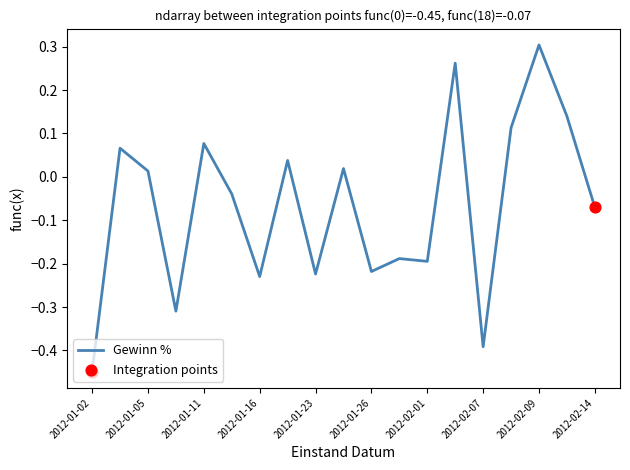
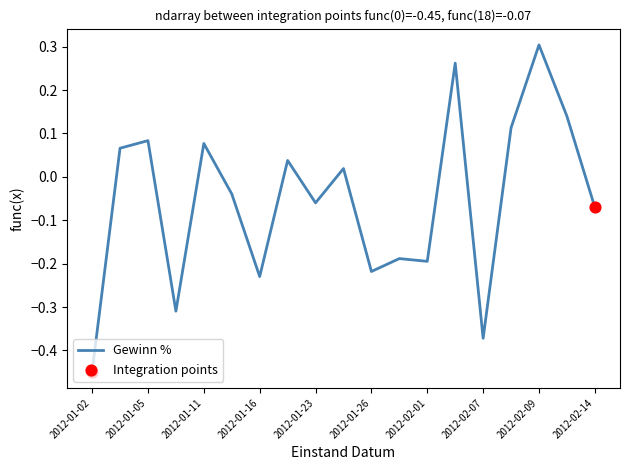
  {
    "Gewinn %": {
-     "2012-01-05": 0.01,
+     "2012-01-05": 0.08,
      "2012-01-11": 0.08,
      "2012-01-16": -0.23,
-     "2012-01-23": -0.22,
+     "2012-01-23": -0.06,
      "2012-01-26": -0.22,
      "2012-02-01": -0.19,
-     "2012-02-07": -0.39,
+     "2012-02-07": -0.37,
      "2012-02-09": 0.30
    }
  }
